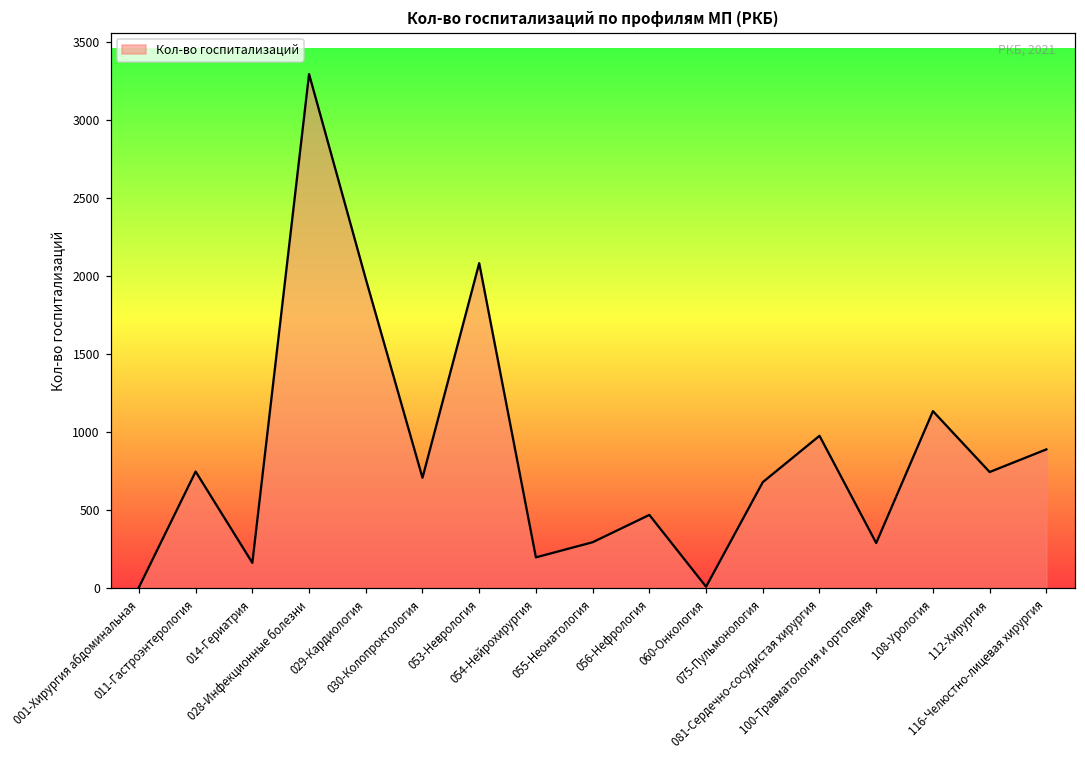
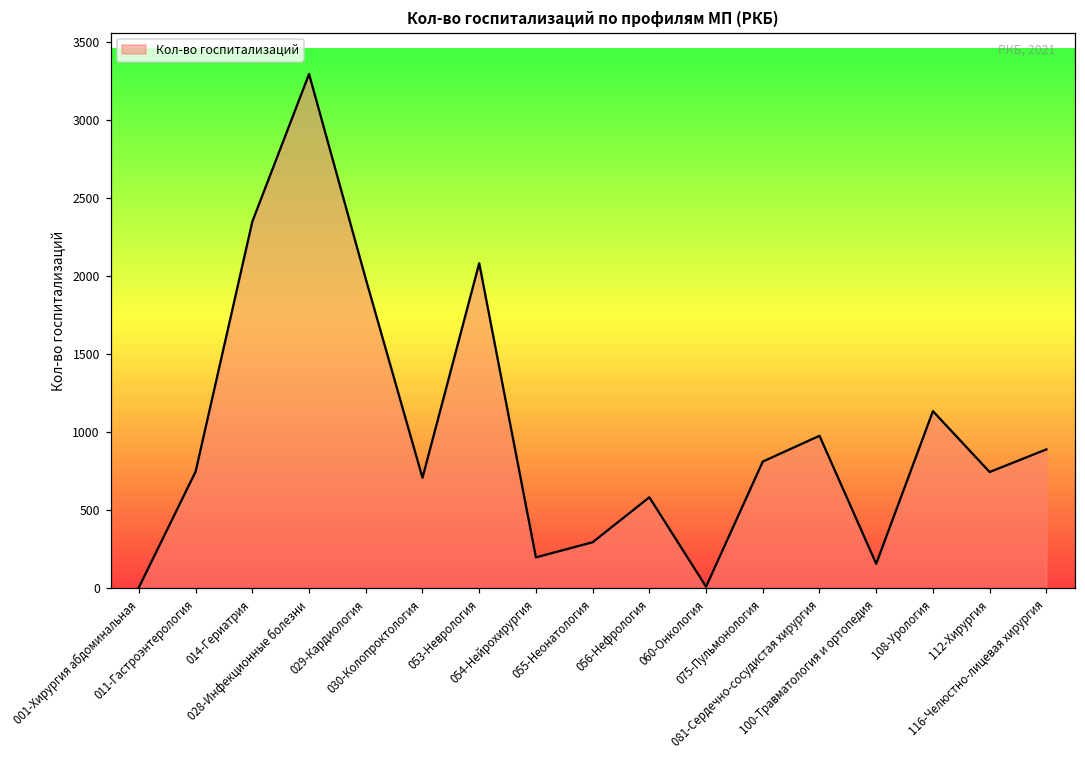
  {
    "001-Хирургия абдоминальная": 10,
    "011-Гастроэнтерология": 750,
-   "014-Гериатрия": 160,
+   "014-Гериатрия": 2350,
    "028-Инфекционные болезни": 3290,
    "029-Кардиология": 1980,
    "030-Колопроктология": 710,
    "053-Неврология": 2080,
    "054-Нейрохирургия": 200,
    "055-Неонатология": 290,
-   "056-Нефрология": 470,
+   "056-Нефрология": 580,
    "060-Онкология": 10,
-   "075-Пульмонология": 680,
+   "075-Пульмонология": 810,
    "081-Сердечно-сосудистая хирургия": 980,
-   "100-Травматология и ортопедия": 290,
+   "100-Травматология и ортопедия": 160,
    "108-Урология": 1130,
    "112-Хирургия": 740,
    "116-Челюстно-лицевая хирургия": 890
  }
